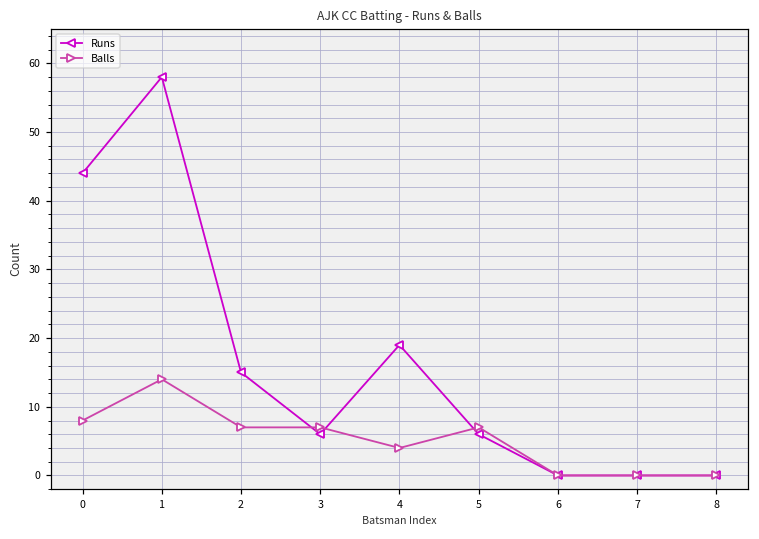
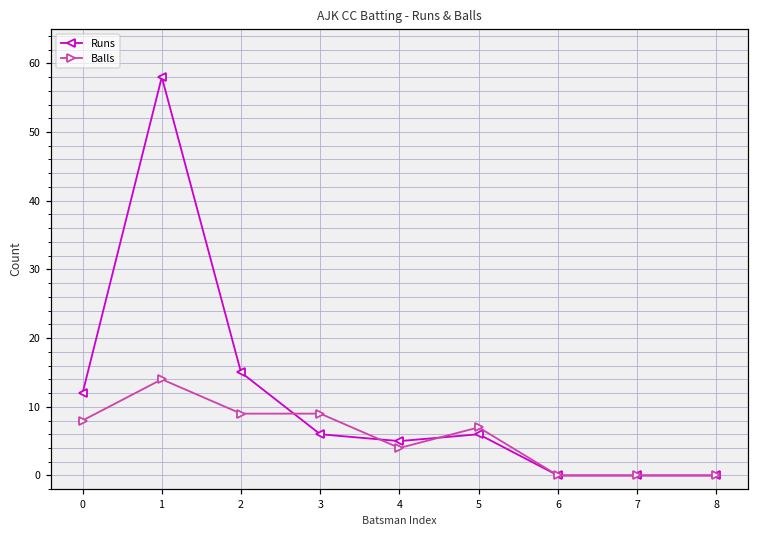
  {
    "Runs": {
-     "0": 44,
+     "0": 12,
      "1": 58,
      "2": 15,
      "3": 6,
-     "4": 19,
+     "4": 5,
      "5": 6
    },
    "Balls": {
      "0": 8,
      "1": 14,
-     "2": 7,
-     "3": 7,
+     "2": 9,
+     "3": 9,
      "4": 4,
      "5": 7
    }
  }
